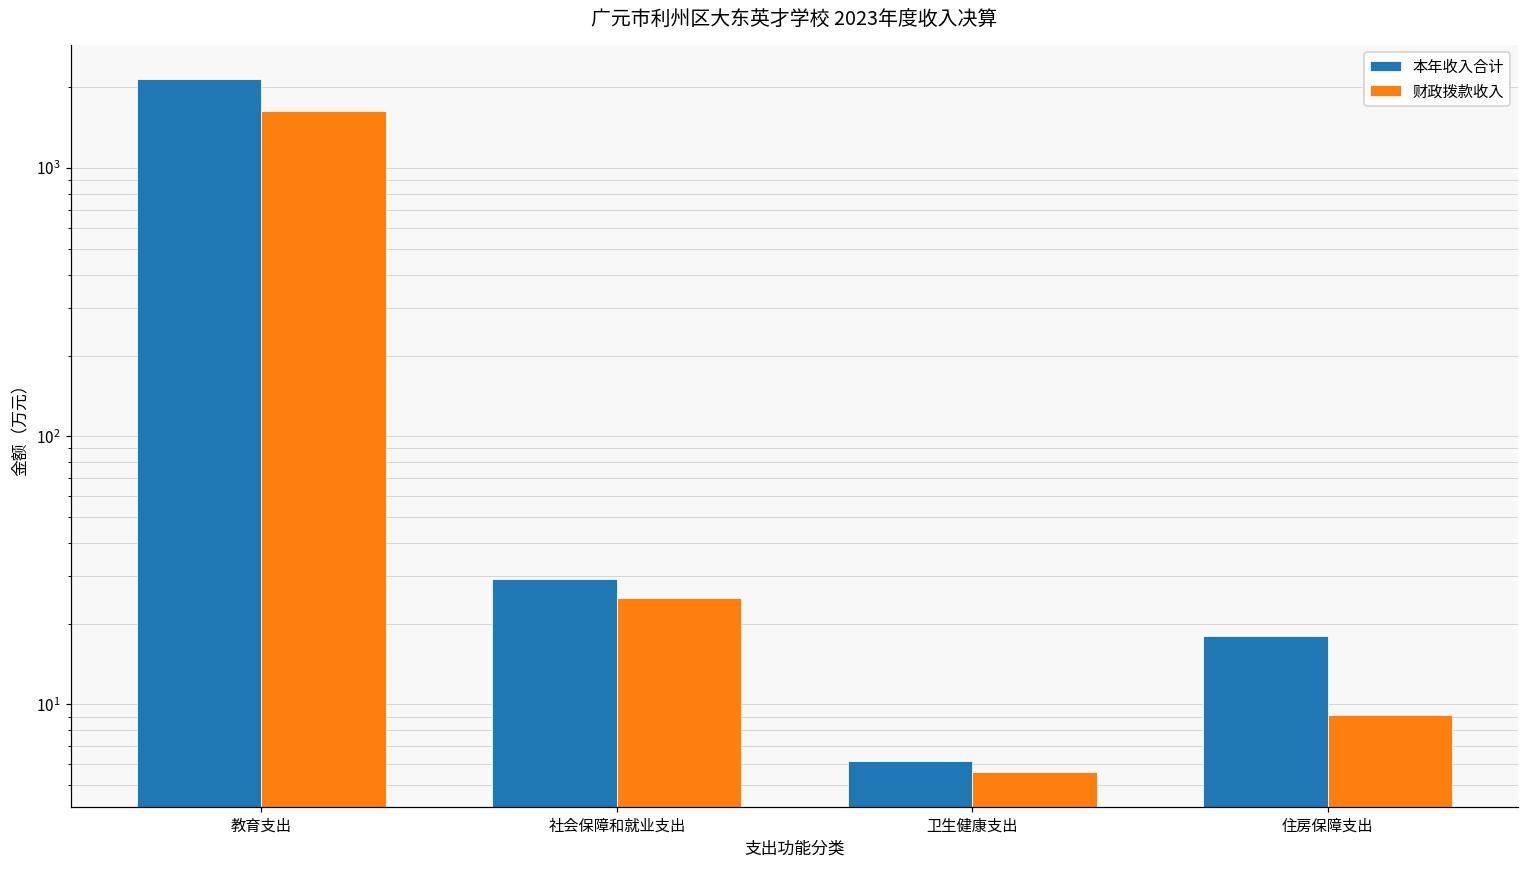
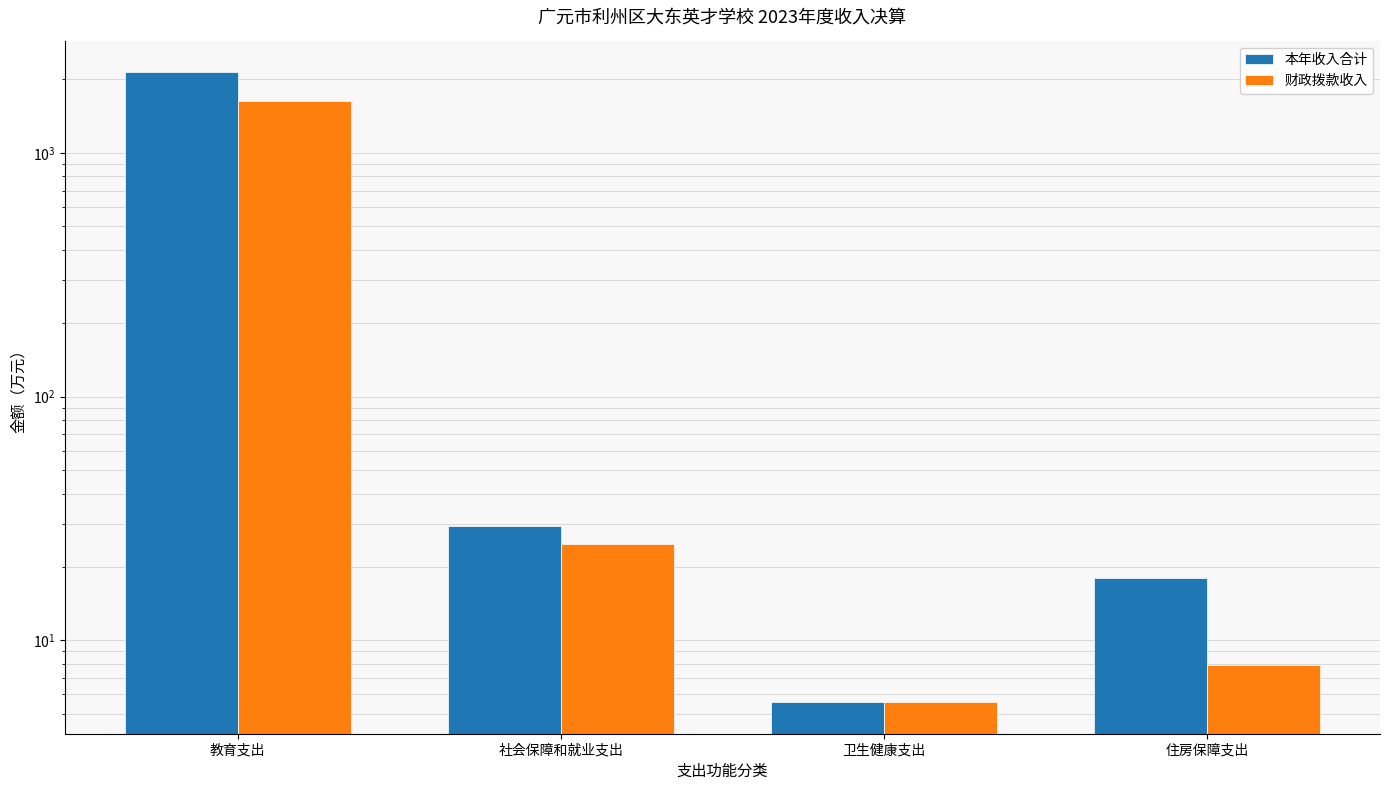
  {
    "本年收入合计": {
      "教育支出": 2100,
      "社会保障和就业支出": 29,
-     "卫生健康支出": 6.2,
+     "卫生健康支出": 5.6,
      "住房保障支出": 18
    },
    "财政拨款收入": {
      "教育支出": 1600,
      "社会保障和就业支出": 25,
      "卫生健康支出": 5.6,
-     "住房保障支出": 9.2
+     "住房保障支出": 7.9
    }
  }
